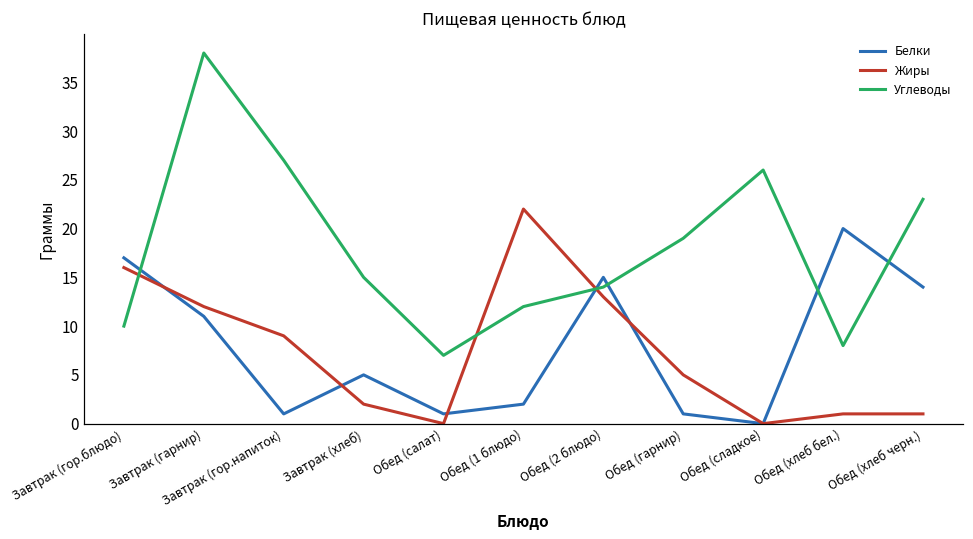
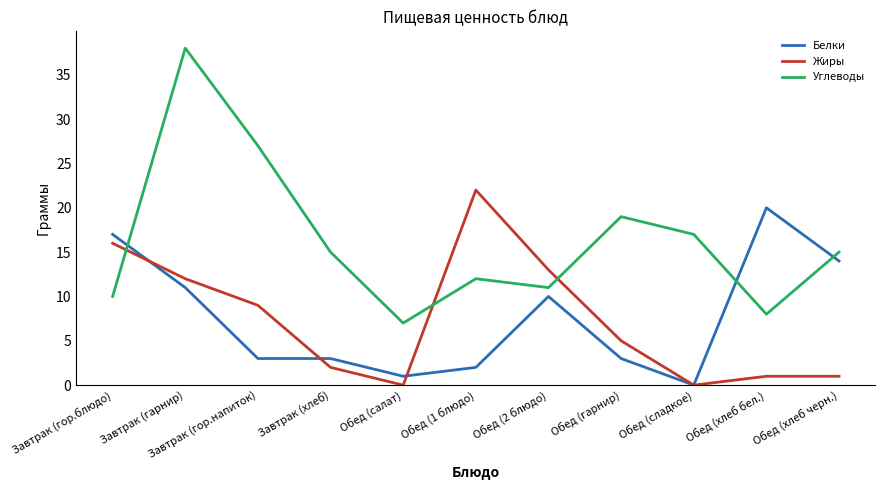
  {
    "Белки": {
      "Завтрак (гор.блюдо)": 17,
      "Завтрак (гарнир)": 11,
-     "Завтрак (гор.напиток)": 1,
-     "Завтрак (хлеб)": 5,
+     "Завтрак (гор.напиток)": 3,
+     "Завтрак (хлеб)": 3,
      "Обед (салат)": 1,
      "Обед (1 блюдо)": 2,
-     "Обед (2 блюдо)": 15,
-     "Обед (гарнир)": 1,
+     "Обед (2 блюдо)": 10,
+     "Обед (гарнир)": 3,
      "Обед (хлеб бел.)": 20,
      "Обед (хлеб черн.)": 14
    },
    "Жиры": {
      "Завтрак (гор.блюдо)": 16,
      "Завтрак (гарнир)": 12,
      "Завтрак (гор.напиток)": 9,
      "Завтрак (хлеб)": 2,
      "Обед (салат)": 0,
      "Обед (1 блюдо)": 22,
      "Обед (2 блюдо)": 13,
      "Обед (гарнир)": 5,
      "Обед (хлеб бел.)": 1,
      "Обед (хлеб черн.)": 1
    },
    "Углеводы": {
      "Завтрак (гор.блюдо)": 10,
      "Завтрак (гарнир)": 38,
      "Завтрак (гор.напиток)": 27,
      "Завтрак (хлеб)": 15,
      "Обед (салат)": 7,
      "Обед (1 блюдо)": 12,
-     "Обед (2 блюдо)": 14,
+     "Обед (2 блюдо)": 11,
      "Обед (гарнир)": 19,
-     "Обед (сладкое)": 26,
+     "Обед (сладкое)": 17,
      "Обед (хлеб бел.)": 8,
-     "Обед (хлеб черн.)": 23
+     "Обед (хлеб черн.)": 15
    }
  }
